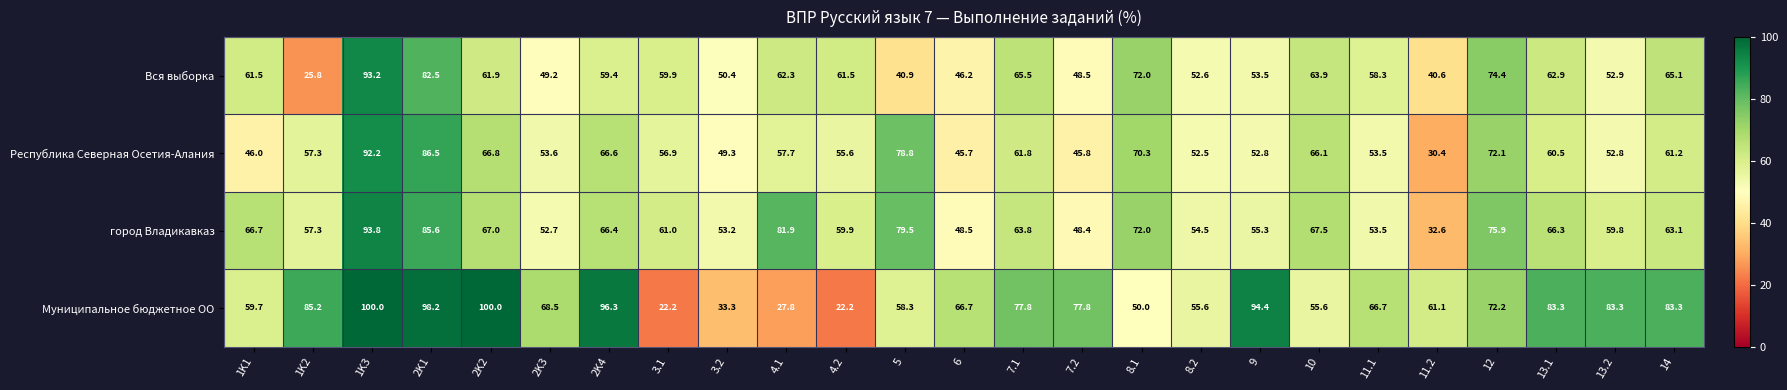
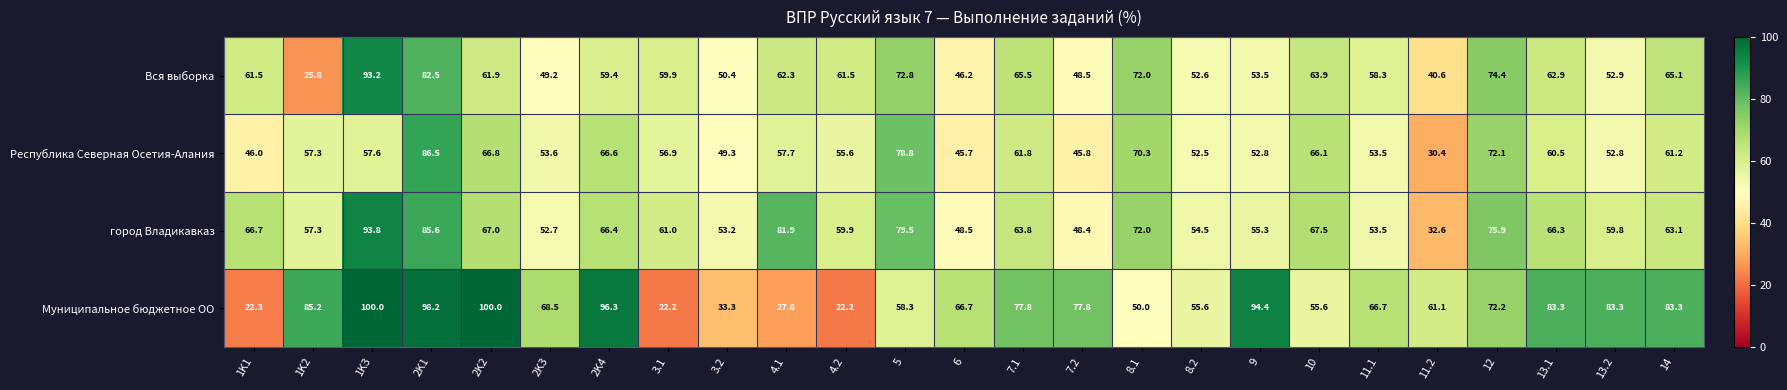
  {
    "Вся выборка": {
      "1K1": 61.5,
      "1K2": 25.8,
      "1K3": 93.2,
      "2K1": 82.5,
      "2K2": 61.9,
      "2K3": 49.2,
      "2K4": 59.4,
      "3.1": 59.9,
      "3.2": 50.4,
      "4.1": 62.3,
      "4.2": 61.5,
-     "5": 40.9,
+     "5": 72.8,
      "6": 46.2,
      "7.1": 65.5,
      "7.2": 48.5,
      "8.1": 72.0,
      "8.2": 52.6,
      "9": 53.5,
      "10": 63.9,
      "11.1": 58.3,
      "11.2": 40.6,
      "12": 74.4,
      "13.1": 62.9,
      "13.2": 52.9,
      "14": 65.1
    },
    "Республика Северная Осетия-Алания": {
      "1K1": 46.0,
      "1K2": 57.3,
-     "1K3": 92.2,
+     "1K3": 57.6,
      "2K1": 86.5,
      "2K2": 66.8,
      "2K3": 53.6,
      "2K4": 66.6,
      "3.1": 56.9,
      "3.2": 49.3,
      "4.1": 57.7,
      "4.2": 55.6,
      "5": 78.8,
      "6": 45.7,
      "7.1": 61.8,
      "7.2": 45.8,
      "8.1": 70.3,
      "8.2": 52.5,
      "9": 52.8,
      "10": 66.1,
      "11.1": 53.5,
      "11.2": 30.4,
      "12": 72.1,
      "13.1": 60.5,
      "13.2": 52.8,
      "14": 61.2
    },
    "город Владикавказ": {
      "1K1": 66.7,
      "1K2": 57.3,
      "1K3": 93.8,
      "2K1": 85.6,
      "2K2": 67.0,
      "2K3": 52.7,
      "2K4": 66.4,
      "3.1": 61.0,
      "3.2": 53.2,
      "4.1": 81.9,
      "4.2": 59.9,
      "5": 79.5,
      "6": 48.5,
      "7.1": 63.8,
      "7.2": 48.4,
      "8.1": 72.0,
      "8.2": 54.5,
      "9": 55.3,
      "10": 67.5,
      "11.1": 53.5,
      "11.2": 32.6,
      "12": 75.9,
      "13.1": 66.3,
      "13.2": 59.8,
      "14": 63.1
    },
    "Муниципальное бюджетное ОО": {
-     "1K1": 59.7,
+     "1K1": 22.3,
      "1K2": 85.2,
      "1K3": 100.0,
      "2K1": 98.2,
      "2K2": 100.0,
      "2K3": 68.5,
      "2K4": 96.3,
      "3.1": 22.2,
      "3.2": 33.3,
      "4.1": 27.8,
      "4.2": 22.2,
      "5": 58.3,
      "6": 66.7,
      "7.1": 77.8,
      "7.2": 77.8,
      "8.1": 50.0,
      "8.2": 55.6,
      "9": 94.4,
      "10": 55.6,
      "11.1": 66.7,
      "11.2": 61.1,
      "12": 72.2,
      "13.1": 83.3,
      "13.2": 83.3,
      "14": 83.3
    }
  }
